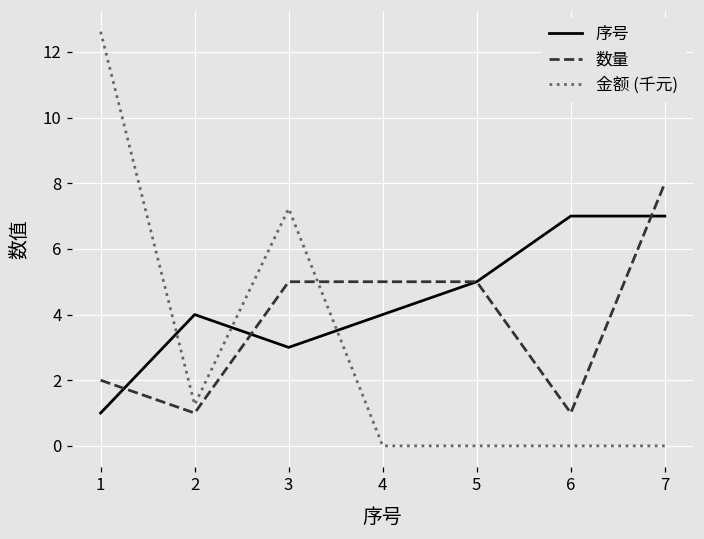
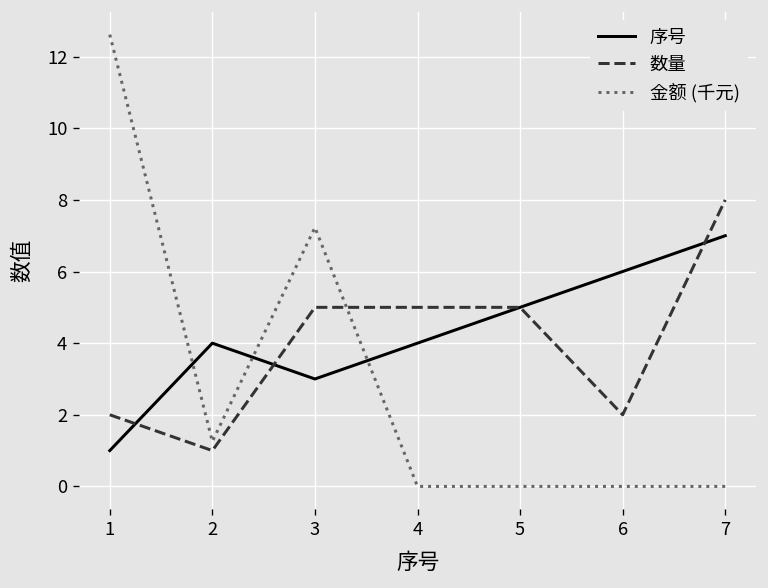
  {
    "序号": {
      "1": 1,
      "2": 4,
      "3": 3,
      "4": 4,
-     "6": 7,
+     "6": 6,
      "7": 7
    },
    "数量": {
      "1": 2,
      "2": 1,
      "3": 5,
      "4": 5,
-     "6": 1,
+     "6": 2,
      "7": 8
    },
    "金额 (千元)": {
      "1": 12.6,
      "2": 1.3,
      "3": 7.2,
      "4": 0,
      "5": 0,
      "6": 0,
      "7": 0
    }
  }
